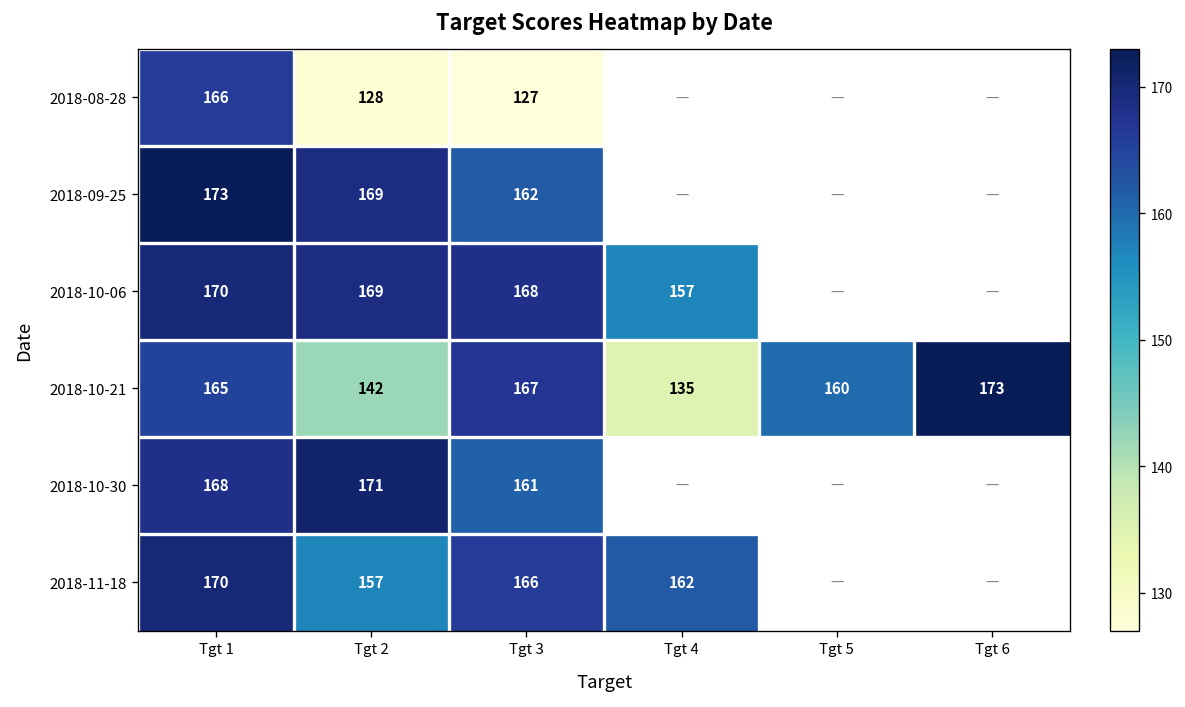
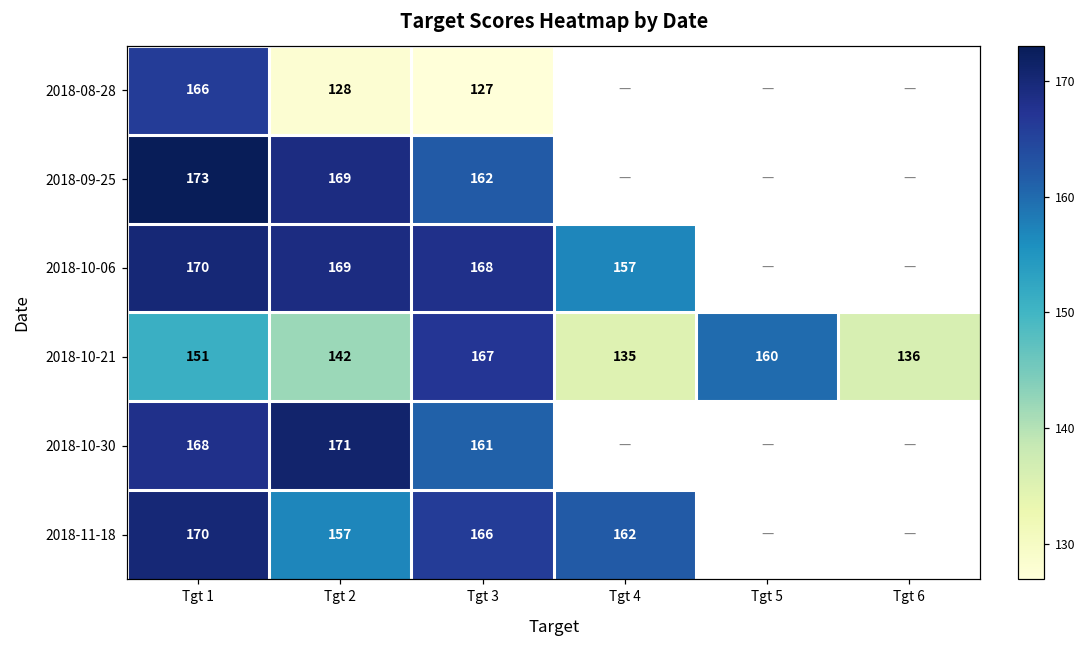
  {
    "2018-08-28": {
      "Tgt 1": 166,
      "Tgt 2": 128,
      "Tgt 3": 127
    },
    "2018-09-25": {
      "Tgt 1": 173,
      "Tgt 2": 169,
      "Tgt 3": 162
    },
    "2018-10-06": {
      "Tgt 1": 170,
      "Tgt 2": 169,
      "Tgt 3": 168,
      "Tgt 4": 157
    },
    "2018-10-21": {
-     "Tgt 1": 165,
+     "Tgt 1": 151,
      "Tgt 2": 142,
      "Tgt 3": 167,
      "Tgt 4": 135,
      "Tgt 5": 160,
-     "Tgt 6": 173
+     "Tgt 6": 136
    },
    "2018-10-30": {
      "Tgt 1": 168,
      "Tgt 2": 171,
      "Tgt 3": 161
    },
    "2018-11-18": {
      "Tgt 1": 170,
      "Tgt 2": 157,
      "Tgt 3": 166,
      "Tgt 4": 162
    }
  }
